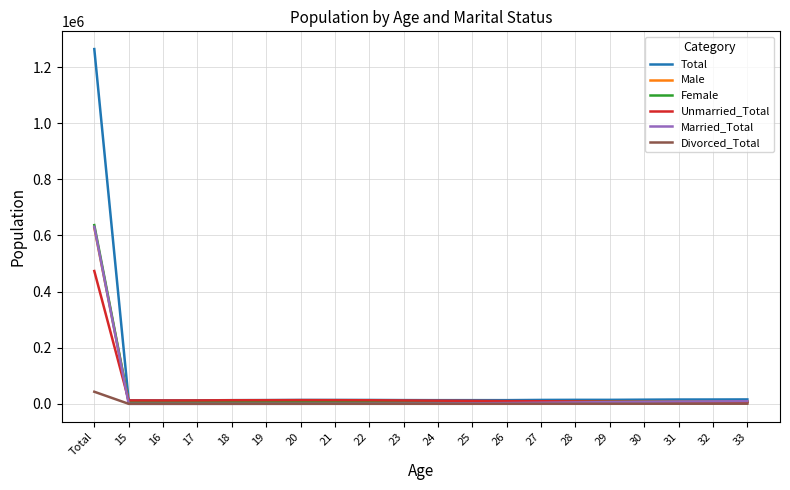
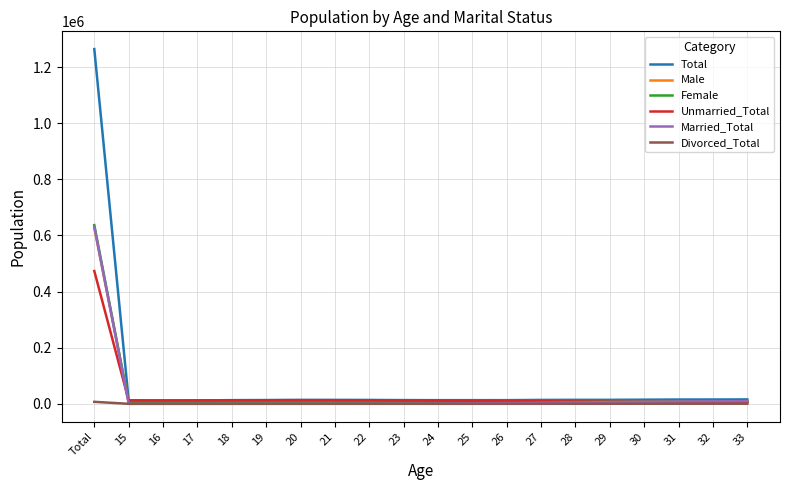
  {
    "Total": {
      "Total": 1260000
    },
    "Unmarried_Total": {
      "Total": 470000
    },
    "Divorced_Total": {
-     "Total": 40000
+     "Total": 10000
    }
  }
